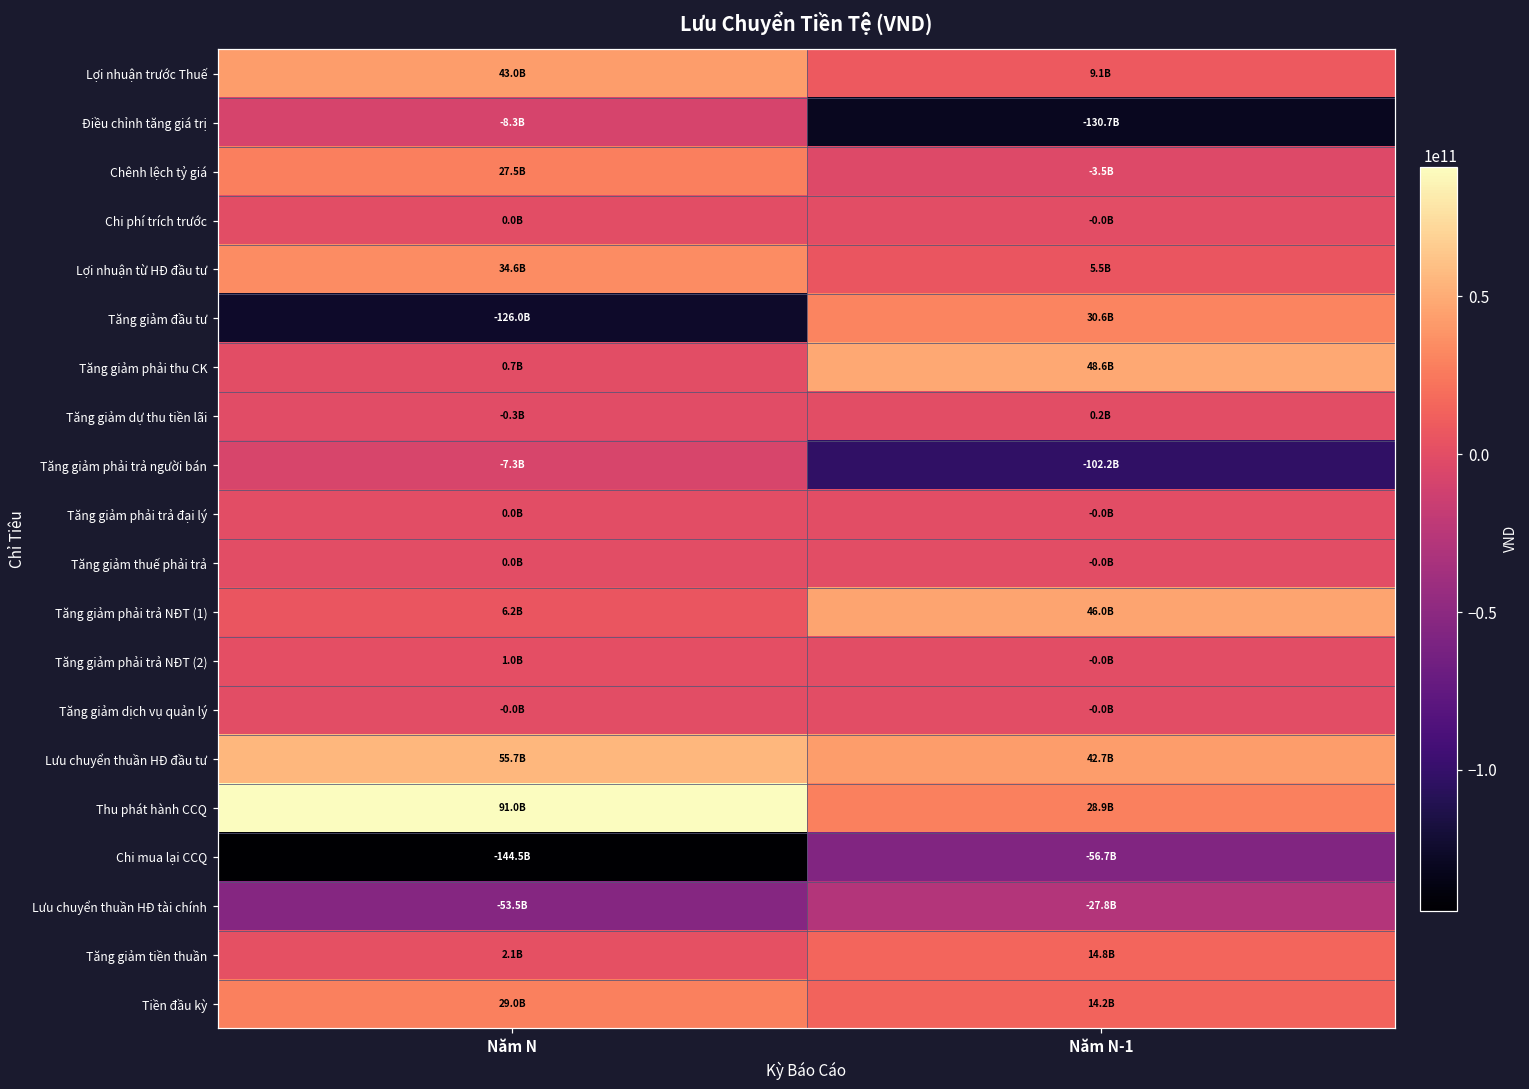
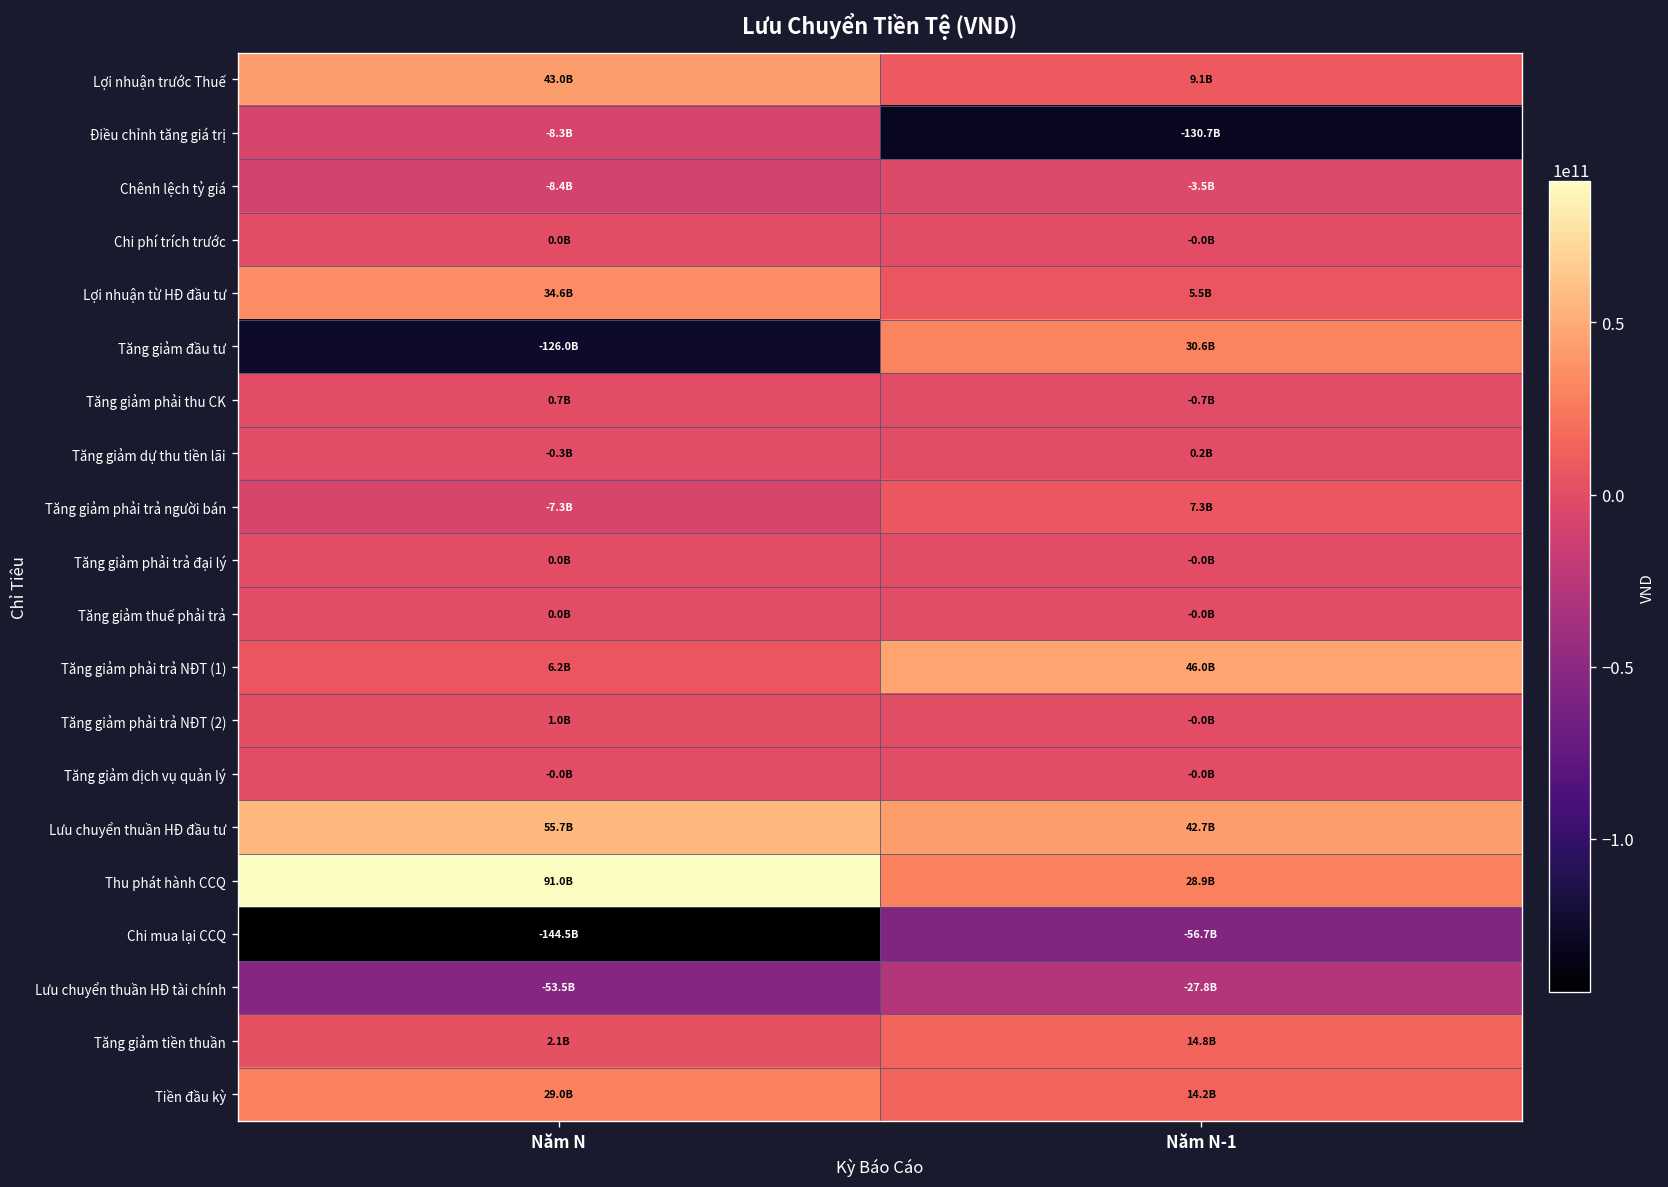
  {
    "Lợi nhuận trước Thuế": {
      "Năm N": "43.0B",
      "Năm N-1": "9.1B"
    },
    "Điều chỉnh tăng giá trị": {
      "Năm N": "-8.3B",
      "Năm N-1": "-130.7B"
    },
    "Chênh lệch tỷ giá": {
-     "Năm N": "27.5B",
+     "Năm N": "-8.4B",
      "Năm N-1": "-3.5B"
    },
    "Chi phí trích trước": {
      "Năm N": "0.0B",
      "Năm N-1": "-0.0B"
    },
    "Lợi nhuận từ HĐ đầu tư": {
      "Năm N": "34.6B",
      "Năm N-1": "5.5B"
    },
    "Tăng giảm đầu tư": {
      "Năm N": "-126.0B",
      "Năm N-1": "30.6B"
    },
    "Tăng giảm phải thu CK": {
      "Năm N": "0.7B",
-     "Năm N-1": "48.6B"
+     "Năm N-1": "-0.7B"
    },
    "Tăng giảm dự thu tiền lãi": {
      "Năm N": "-0.3B",
      "Năm N-1": "0.2B"
    },
    "Tăng giảm phải trả người bán": {
      "Năm N": "-7.3B",
-     "Năm N-1": "-102.2B"
+     "Năm N-1": "7.3B"
    },
    "Tăng giảm phải trả đại lý": {
      "Năm N": "0.0B",
      "Năm N-1": "-0.0B"
    },
    "Tăng giảm thuế phải trả": {
      "Năm N": "0.0B",
      "Năm N-1": "-0.0B"
    },
    "Tăng giảm phải trả NĐT (1)": {
      "Năm N": "6.2B",
      "Năm N-1": "46.0B"
    },
    "Tăng giảm phải trả NĐT (2)": {
      "Năm N": "1.0B",
      "Năm N-1": "-0.0B"
    },
    "Tăng giảm dịch vụ quản lý": {
      "Năm N": "-0.0B",
      "Năm N-1": "-0.0B"
    },
    "Lưu chuyển thuần HĐ đầu tư": {
      "Năm N": "55.7B",
      "Năm N-1": "42.7B"
    },
    "Thu phát hành CCQ": {
      "Năm N": "91.0B",
      "Năm N-1": "28.9B"
    },
    "Chi mua lại CCQ": {
      "Năm N": "-144.5B",
      "Năm N-1": "-56.7B"
    },
    "Lưu chuyển thuần HĐ tài chính": {
      "Năm N": "-53.5B",
      "Năm N-1": "-27.8B"
    },
    "Tăng giảm tiền thuần": {
      "Năm N": "2.1B",
      "Năm N-1": "14.8B"
    },
    "Tiền đầu kỳ": {
      "Năm N": "29.0B",
      "Năm N-1": "14.2B"
    }
  }
